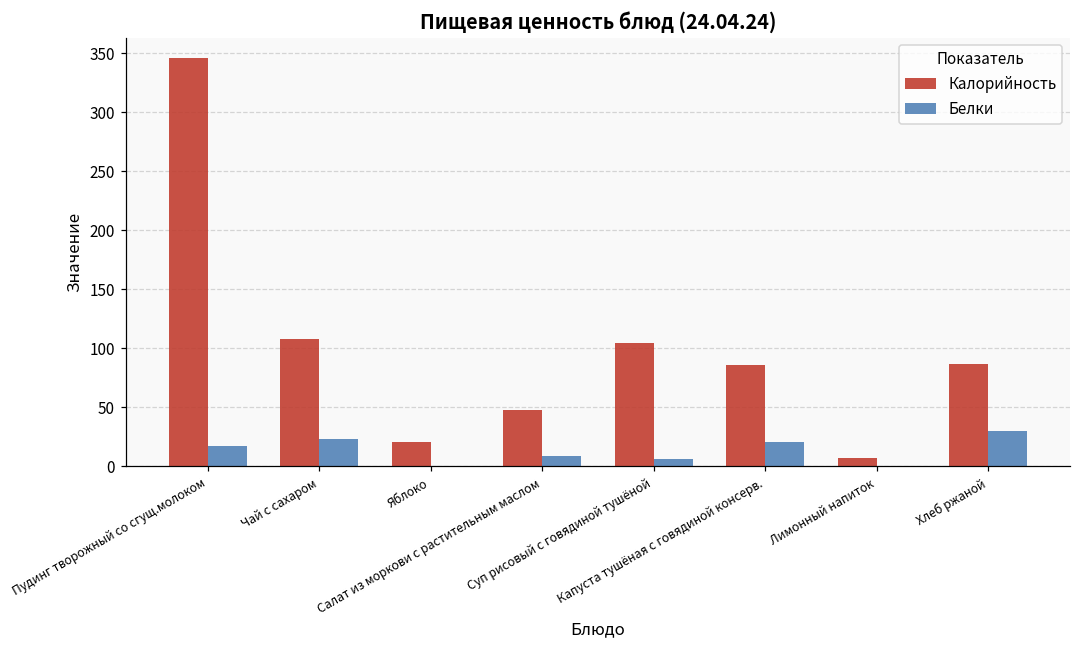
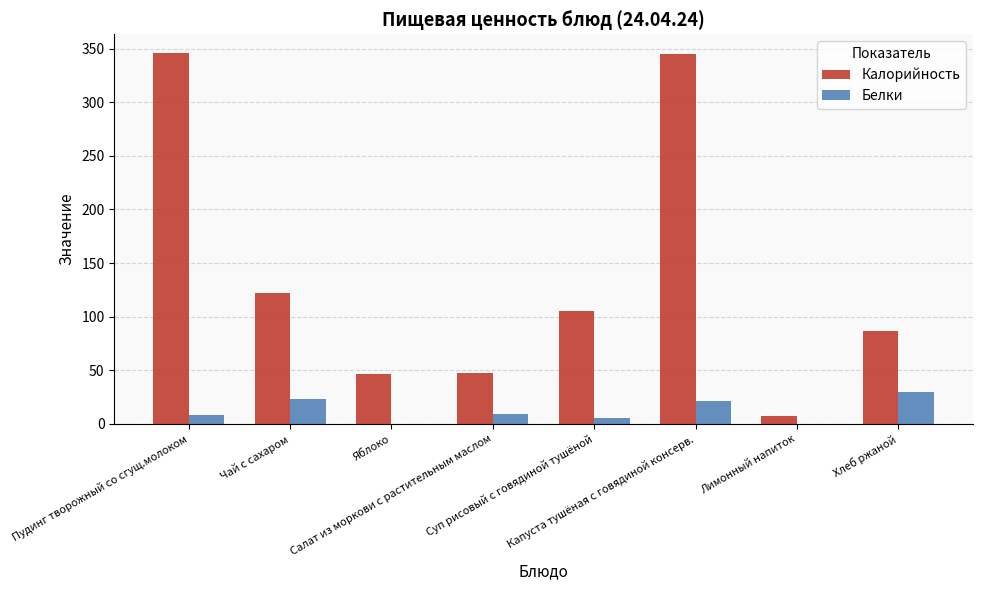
  {
    "Калорийность": {
      "Пудинг творожный со сгущ.молоком": 346,
-     "Чай с сахаром": 108,
-     "Яблоко": 21,
+     "Чай с сахаром": 122,
+     "Яблоко": 47,
      "Салат из моркови с растительным маслом": 48,
      "Суп рисовый с говядиной тушёной": 105,
-     "Капуста тушёная с говядиной консерв.": 86,
+     "Капуста тушёная с говядиной консерв.": 345,
      "Лимонный напиток": 7,
      "Хлеб ржаной": 87
    },
    "Белки": {
-     "Пудинг творожный со сгущ.молоком": 17,
+     "Пудинг творожный со сгущ.молоком": 8,
      "Чай с сахаром": 23,
      "Яблоко": 0,
      "Салат из моркови с растительным маслом": 9,
      "Суп рисовый с говядиной тушёной": 6,
      "Капуста тушёная с говядиной консерв.": 21,
      "Лимонный напиток": 0,
      "Хлеб ржаной": 30
    }
  }
